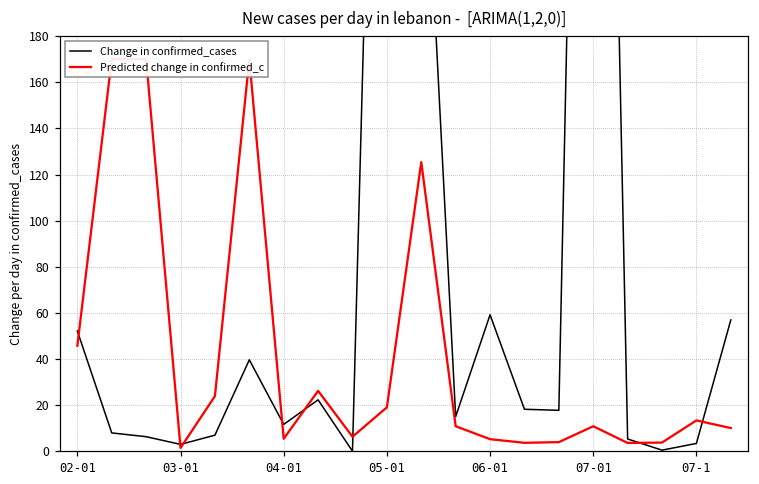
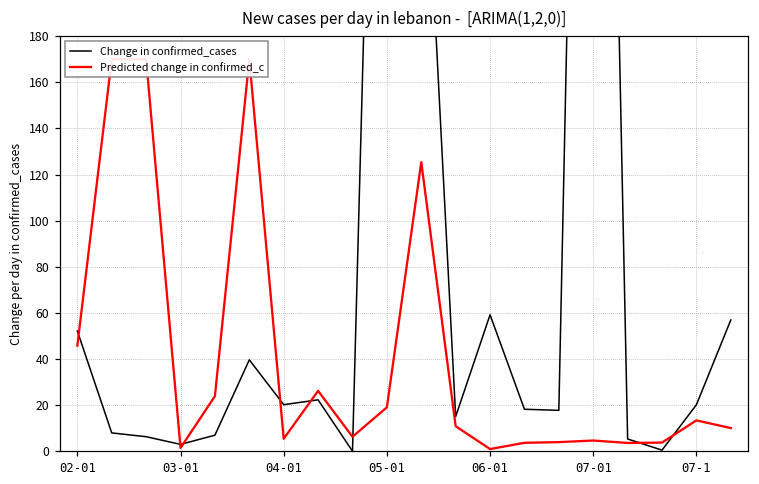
  {
    "Change in confirmed_cases": {
      "02-01": 52,
      "03-01": 3,
-     "04-01": 12,
+     "04-01": 20,
      "06-01": 59,
-     "07-1": 3
+     "07-1": 20
    },
    "Predicted change in confirmed_c": {
      "02-01": 46,
      "03-01": 1,
      "04-01": 5,
      "05-01": 19,
-     "06-01": 5,
-     "07-01": 11,
+     "06-01": 1,
+     "07-01": 5,
      "07-1": 13
    }
  }
